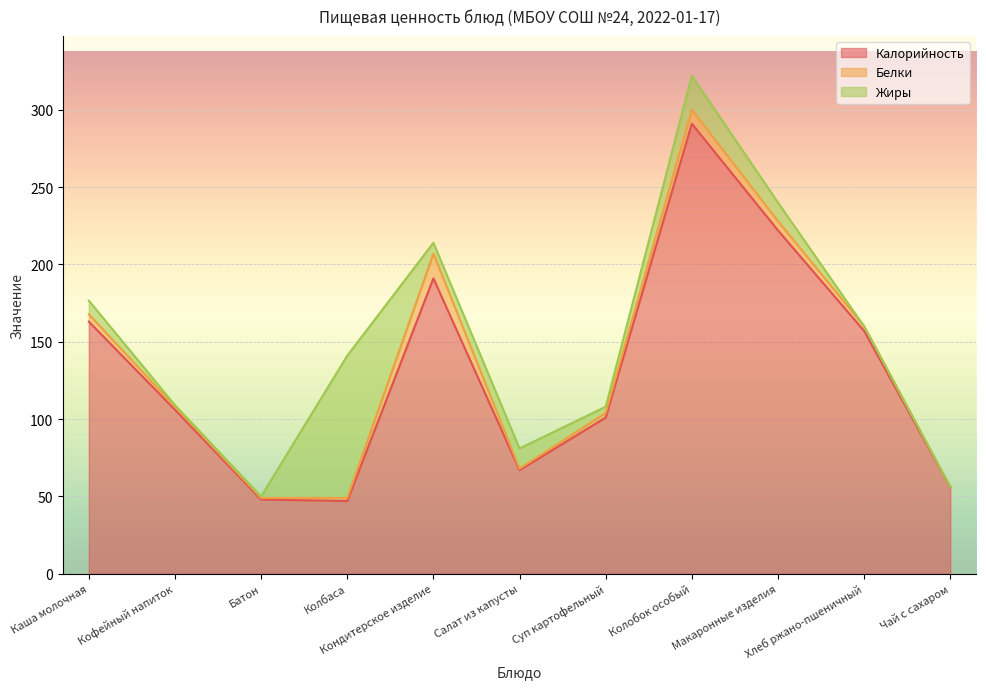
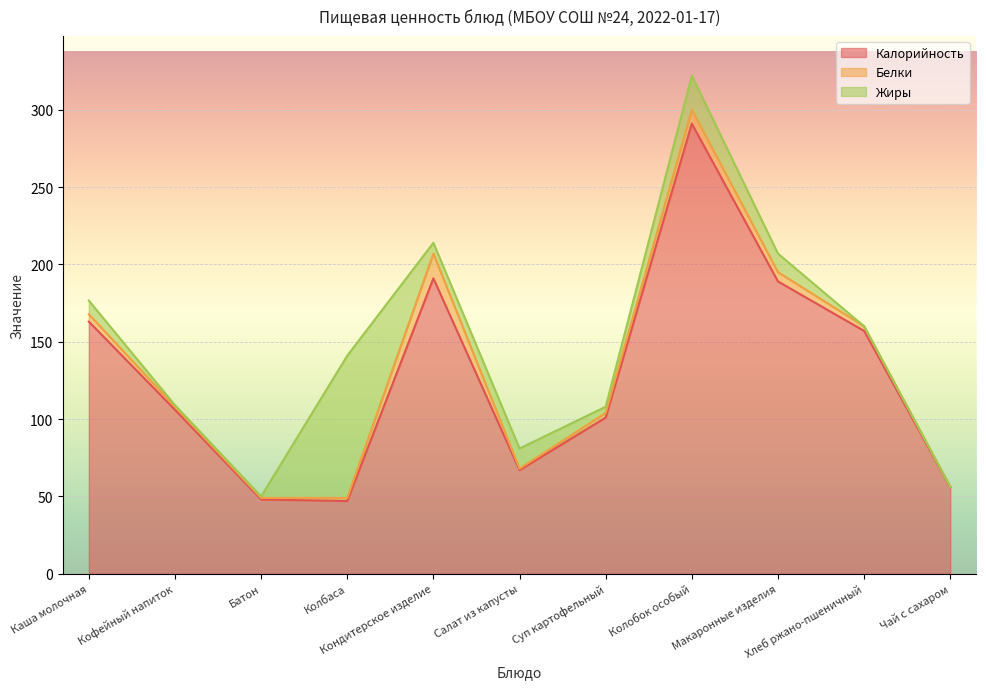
  {
    "Калорийность": {
      "Каша молочная": 163,
      "Кофейный напиток": 106,
      "Колбаса": 47,
      "Кондитерское изделие": 191,
      "Суп картофельный": 101,
      "Колобок особый": 291,
-     "Макаронные изделия": 222,
+     "Макаронные изделия": 189,
      "Хлеб ржано-пшеничный": 157
    },
    "Белки": {
      "Каша молочная": 5,
      "Колбаса": 2,
      "Кондитерское изделие": 16,
      "Суп картофельный": 3,
      "Колобок особый": 9,
      "Макаронные изделия": 6
    },
    "Жиры": {
      "Каша молочная": 9,
      "Колбаса": 92,
      "Кондитерское изделие": 7,
      "Салат из капусты": 13,
      "Суп картофельный": 4,
      "Колобок особый": 22,
      "Макаронные изделия": 12
    }
  }
